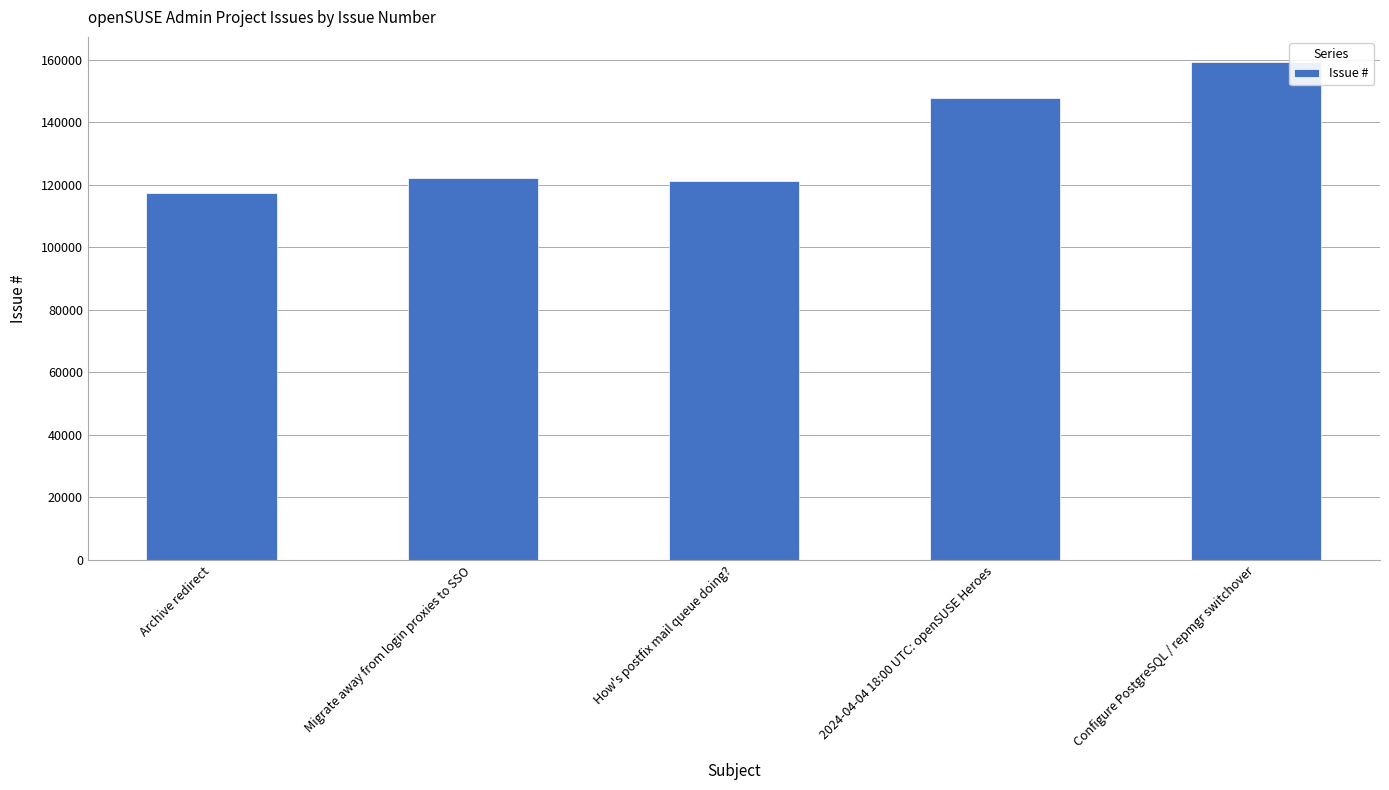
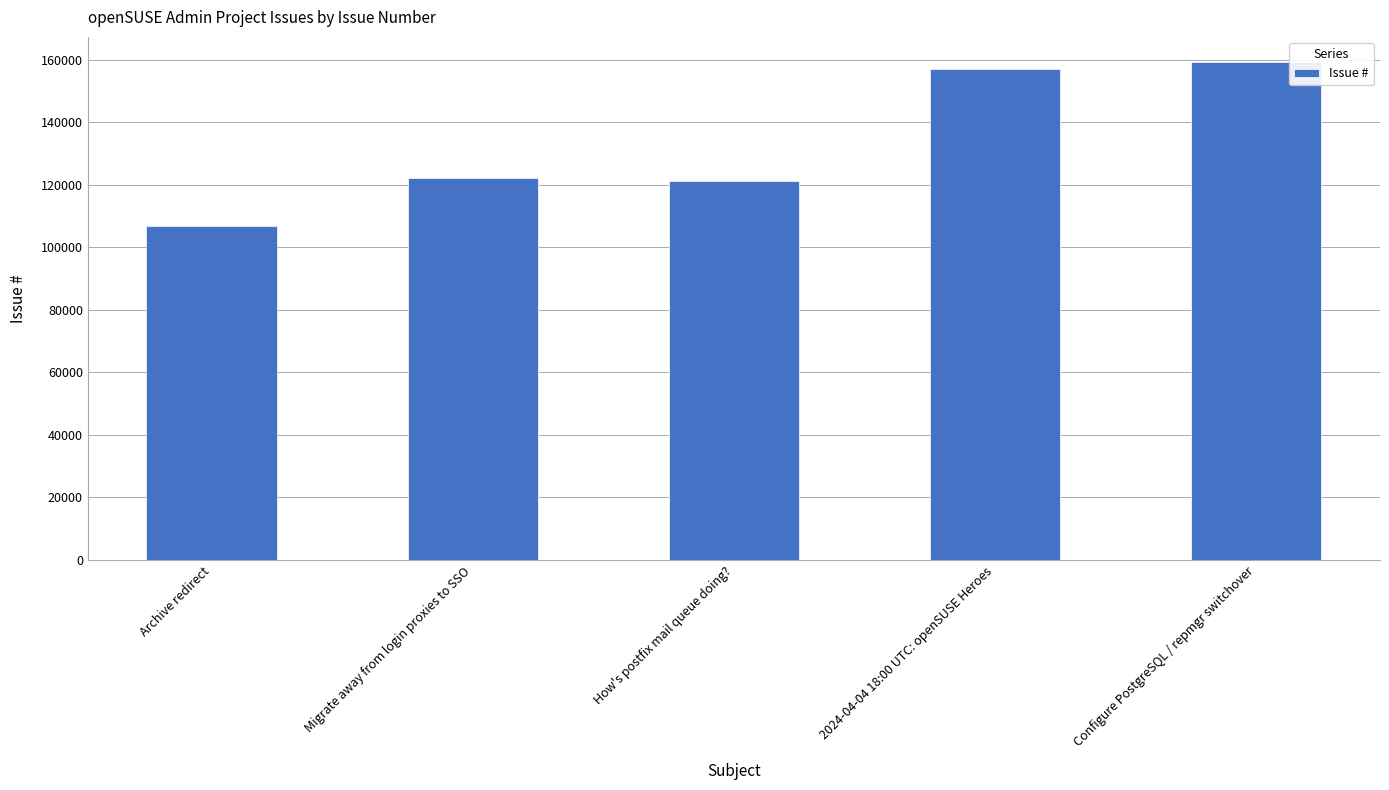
  {
-   "Archive redirect": 117000,
+   "Archive redirect": 107000,
    "Migrate away from login proxies to SSO": 122000,
    "How's postfix mail queue doing?": 121000,
-   "2024-04-04 18:00 UTC: openSUSE Heroes": 148000,
+   "2024-04-04 18:00 UTC: openSUSE Heroes": 157000,
    "Configure PostgreSQL / repmgr switchover": 159000
  }
